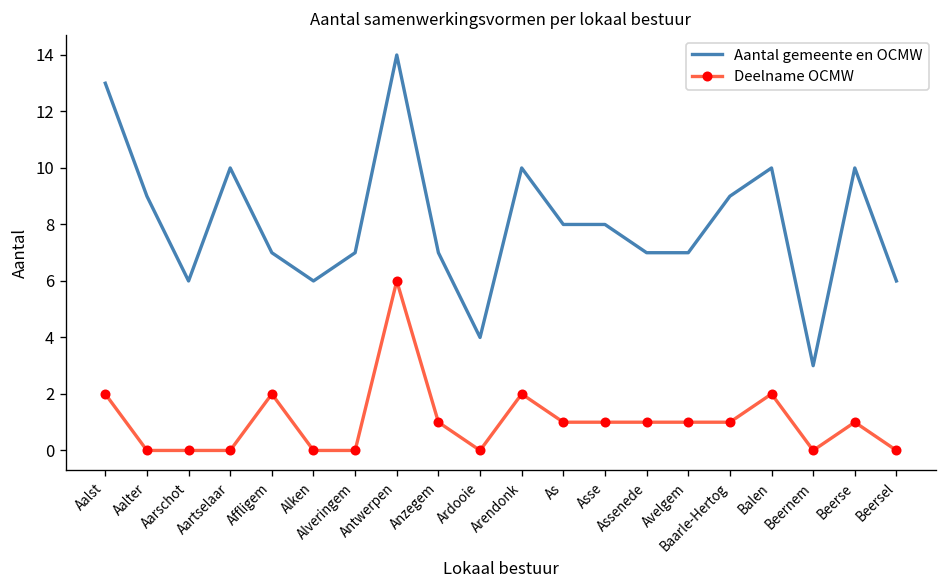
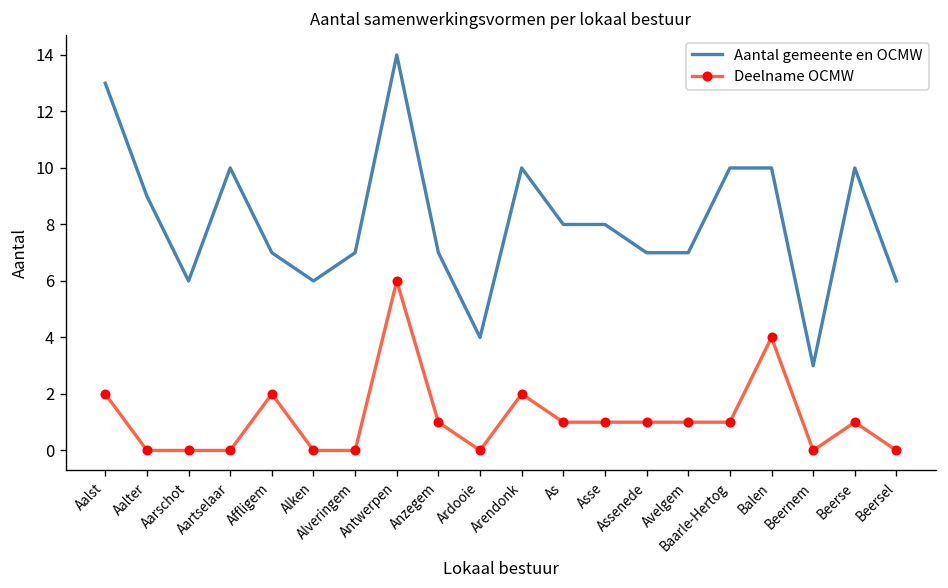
  {
    "Aantal gemeente en OCMW": {
      "Aalst": 13,
      "Aalter": 9,
      "Aarschot": 6,
      "Aartselaar": 10,
      "Affligem": 7,
      "Alken": 6,
      "Alveringem": 7,
      "Antwerpen": 14,
      "Anzegem": 7,
      "Ardooie": 4,
      "Arendonk": 10,
      "As": 8,
      "Asse": 8,
      "Assenede": 7,
      "Avelgem": 7,
-     "Baarle-Hertog": 9,
+     "Baarle-Hertog": 10,
      "Balen": 10,
      "Beernem": 3,
      "Beerse": 10,
      "Beersel": 6
    },
    "Deelname OCMW": {
      "Aalst": 2,
      "Aalter": 0,
      "Aarschot": 0,
      "Aartselaar": 0,
      "Affligem": 2,
      "Alken": 0,
      "Alveringem": 0,
      "Antwerpen": 6,
      "Anzegem": 1,
      "Ardooie": 0,
      "Arendonk": 2,
      "As": 1,
      "Asse": 1,
      "Assenede": 1,
      "Avelgem": 1,
      "Baarle-Hertog": 1,
-     "Balen": 2,
+     "Balen": 4,
      "Beernem": 0,
      "Beerse": 1,
      "Beersel": 0
    }
  }
